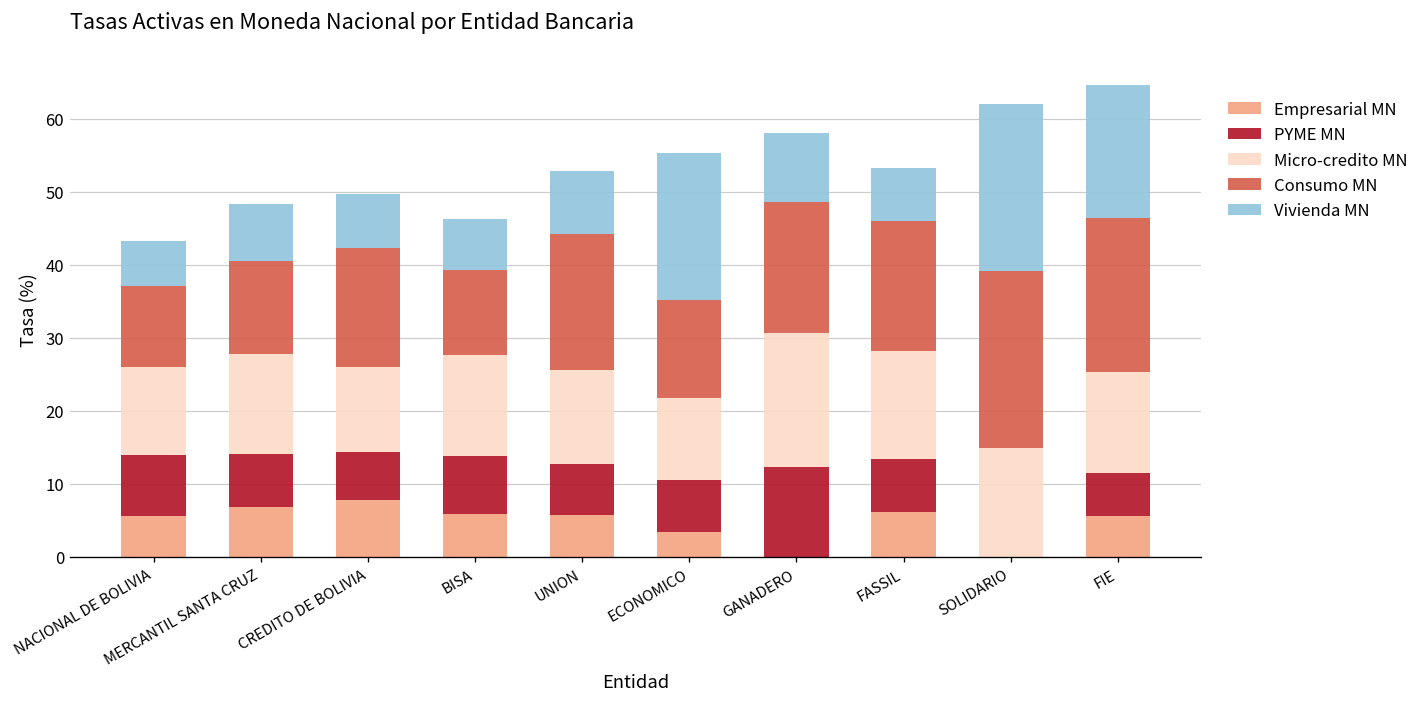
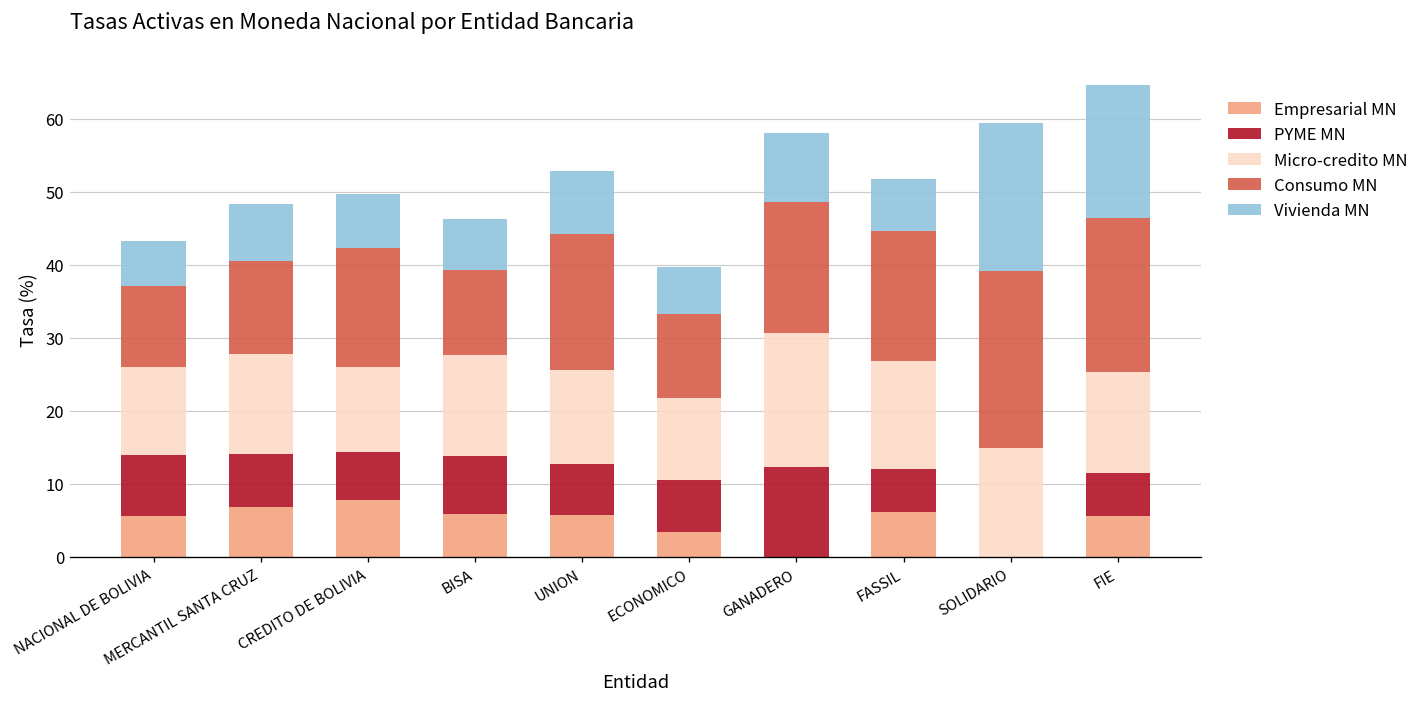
  {
    "Empresarial MN": {
      "NACIONAL DE BOLIVIA": 6,
      "MERCANTIL SANTA CRUZ": 7,
      "CREDITO DE BOLIVIA": 8,
      "BISA": 6,
      "UNION": 6,
      "ECONOMICO": 3,
      "GANADERO": 0,
      "FASSIL": 6,
      "SOLIDARIO": 0,
      "FIE": 6
    },
    "PYME MN": {
      "NACIONAL DE BOLIVIA": 8,
      "MERCANTIL SANTA CRUZ": 7,
      "CREDITO DE BOLIVIA": 7,
      "BISA": 8,
      "UNION": 7,
      "ECONOMICO": 7,
      "GANADERO": 12,
-     "FASSIL": 7,
+     "FASSIL": 6,
      "SOLIDARIO": 0,
      "FIE": 6
    },
    "Micro-credito MN": {
      "NACIONAL DE BOLIVIA": 12,
      "MERCANTIL SANTA CRUZ": 14,
      "CREDITO DE BOLIVIA": 12,
      "BISA": 14,
      "UNION": 13,
      "ECONOMICO": 11,
      "GANADERO": 18,
      "FASSIL": 15,
      "SOLIDARIO": 15,
      "FIE": 14
    },
    "Consumo MN": {
      "NACIONAL DE BOLIVIA": 11,
      "MERCANTIL SANTA CRUZ": 13,
      "CREDITO DE BOLIVIA": 16,
      "BISA": 12,
      "UNION": 19,
-     "ECONOMICO": 13,
+     "ECONOMICO": 12,
      "GANADERO": 18,
      "FASSIL": 18,
      "SOLIDARIO": 24,
      "FIE": 21
    },
    "Vivienda MN": {
      "NACIONAL DE BOLIVIA": 6,
      "MERCANTIL SANTA CRUZ": 8,
      "CREDITO DE BOLIVIA": 7,
      "BISA": 7,
      "UNION": 9,
-     "ECONOMICO": 20,
+     "ECONOMICO": 6,
      "GANADERO": 9,
      "FASSIL": 7,
-     "SOLIDARIO": 23,
+     "SOLIDARIO": 20,
      "FIE": 18
    }
  }
